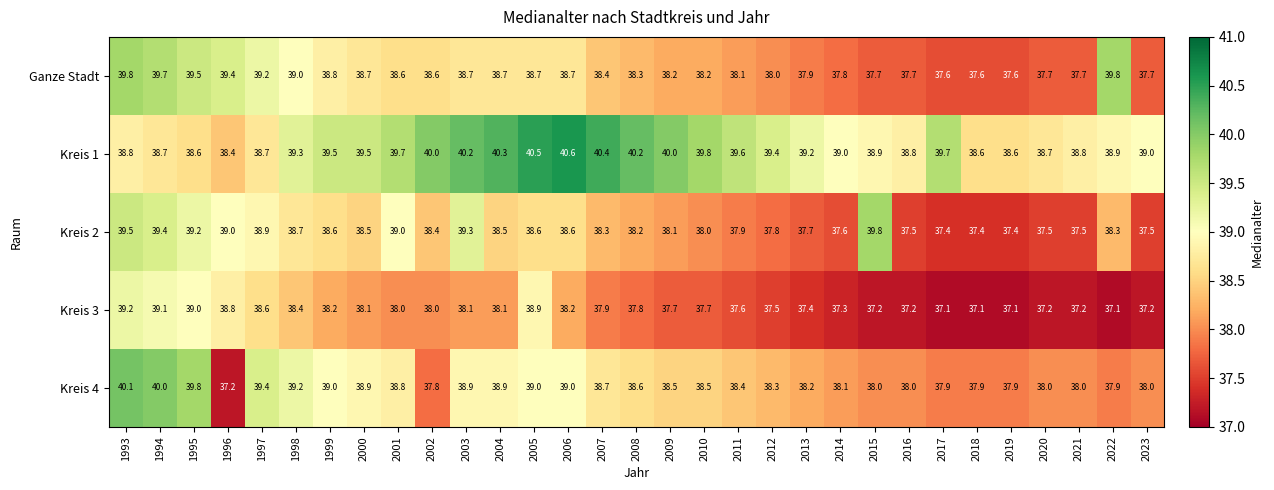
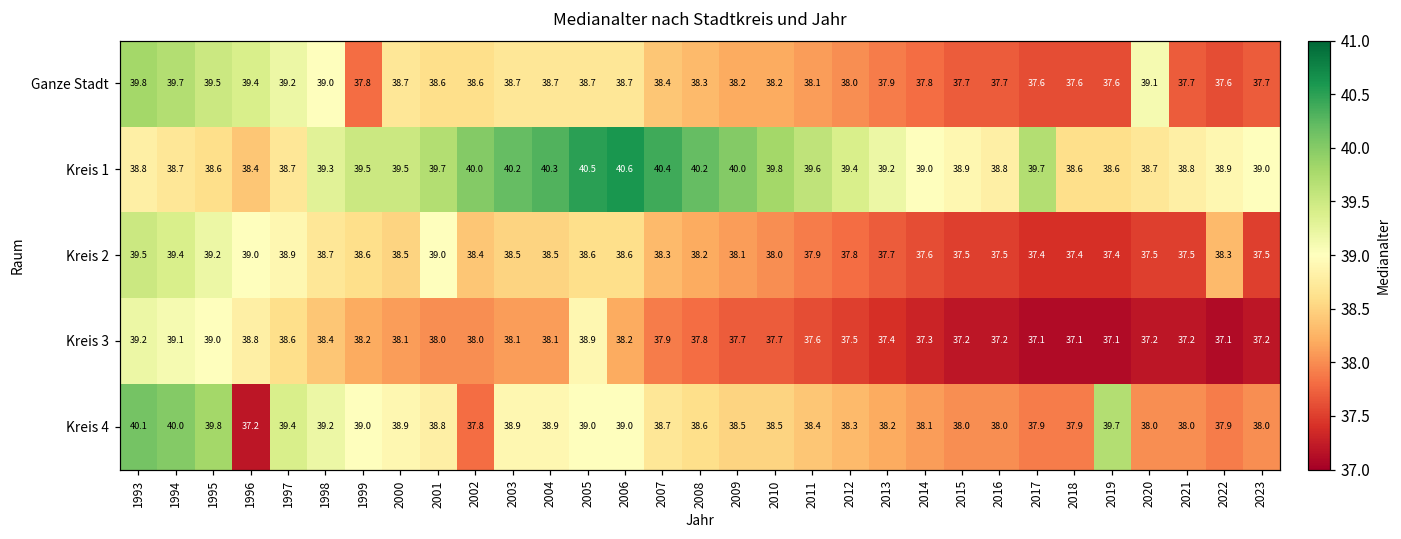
  {
    "Ganze Stadt": {
      "1993": 39.8,
      "1994": 39.7,
      "1995": 39.5,
      "1996": 39.4,
      "1997": 39.2,
      "1998": 39.0,
-     "1999": 38.8,
+     "1999": 37.8,
      "2000": 38.7,
      "2001": 38.6,
      "2002": 38.6,
      "2003": 38.7,
      "2004": 38.7,
      "2005": 38.7,
      "2006": 38.7,
      "2007": 38.4,
      "2008": 38.3,
      "2009": 38.2,
      "2010": 38.2,
      "2011": 38.1,
      "2012": 38.0,
      "2013": 37.9,
      "2014": 37.8,
      "2015": 37.7,
      "2016": 37.7,
      "2017": 37.6,
      "2018": 37.6,
      "2019": 37.6,
-     "2020": 37.7,
+     "2020": 39.1,
      "2021": 37.7,
-     "2022": 39.8,
+     "2022": 37.6,
      "2023": 37.7
    },
    "Kreis 1": {
      "1993": 38.8,
      "1994": 38.7,
      "1995": 38.6,
      "1996": 38.4,
      "1997": 38.7,
      "1998": 39.3,
      "1999": 39.5,
      "2000": 39.5,
      "2001": 39.7,
      "2002": 40.0,
      "2003": 40.2,
      "2004": 40.3,
      "2005": 40.5,
      "2006": 40.6,
      "2007": 40.4,
      "2008": 40.2,
      "2009": 40.0,
      "2010": 39.8,
      "2011": 39.6,
      "2012": 39.4,
      "2013": 39.2,
      "2014": 39.0,
      "2015": 38.9,
      "2016": 38.8,
      "2017": 39.7,
      "2018": 38.6,
      "2019": 38.6,
      "2020": 38.7,
      "2021": 38.8,
      "2022": 38.9,
      "2023": 39.0
    },
    "Kreis 2": {
      "1993": 39.5,
      "1994": 39.4,
      "1995": 39.2,
      "1996": 39.0,
      "1997": 38.9,
      "1998": 38.7,
      "1999": 38.6,
      "2000": 38.5,
      "2001": 39.0,
      "2002": 38.4,
-     "2003": 39.3,
+     "2003": 38.5,
      "2004": 38.5,
      "2005": 38.6,
      "2006": 38.6,
      "2007": 38.3,
      "2008": 38.2,
      "2009": 38.1,
      "2010": 38.0,
      "2011": 37.9,
      "2012": 37.8,
      "2013": 37.7,
      "2014": 37.6,
-     "2015": 39.8,
+     "2015": 37.5,
      "2016": 37.5,
      "2017": 37.4,
      "2018": 37.4,
      "2019": 37.4,
      "2020": 37.5,
      "2021": 37.5,
      "2022": 38.3,
      "2023": 37.5
    },
    "Kreis 3": {
      "1993": 39.2,
      "1994": 39.1,
      "1995": 39.0,
      "1996": 38.8,
      "1997": 38.6,
      "1998": 38.4,
      "1999": 38.2,
      "2000": 38.1,
      "2001": 38.0,
      "2002": 38.0,
      "2003": 38.1,
      "2004": 38.1,
      "2005": 38.9,
      "2006": 38.2,
      "2007": 37.9,
      "2008": 37.8,
      "2009": 37.7,
      "2010": 37.7,
      "2011": 37.6,
      "2012": 37.5,
      "2013": 37.4,
      "2014": 37.3,
      "2015": 37.2,
      "2016": 37.2,
      "2017": 37.1,
      "2018": 37.1,
      "2019": 37.1,
      "2020": 37.2,
      "2021": 37.2,
      "2022": 37.1,
      "2023": 37.2
    },
    "Kreis 4": {
      "1993": 40.1,
      "1994": 40.0,
      "1995": 39.8,
      "1996": 37.2,
      "1997": 39.4,
      "1998": 39.2,
      "1999": 39.0,
      "2000": 38.9,
      "2001": 38.8,
      "2002": 37.8,
      "2003": 38.9,
      "2004": 38.9,
      "2005": 39.0,
      "2006": 39.0,
      "2007": 38.7,
      "2008": 38.6,
      "2009": 38.5,
      "2010": 38.5,
      "2011": 38.4,
      "2012": 38.3,
      "2013": 38.2,
      "2014": 38.1,
      "2015": 38.0,
      "2016": 38.0,
      "2017": 37.9,
      "2018": 37.9,
-     "2019": 37.9,
+     "2019": 39.7,
      "2020": 38.0,
      "2021": 38.0,
      "2022": 37.9,
      "2023": 38.0
    }
  }
